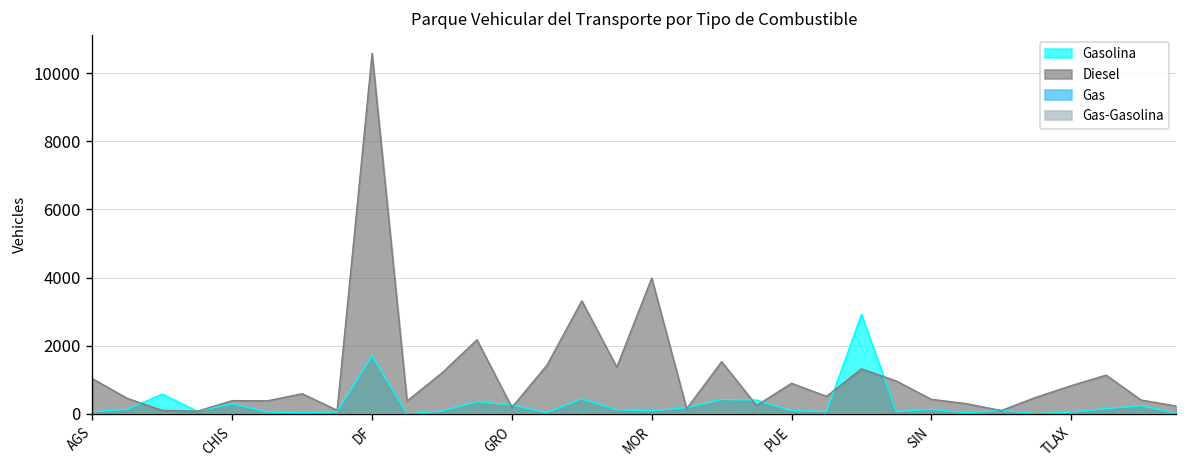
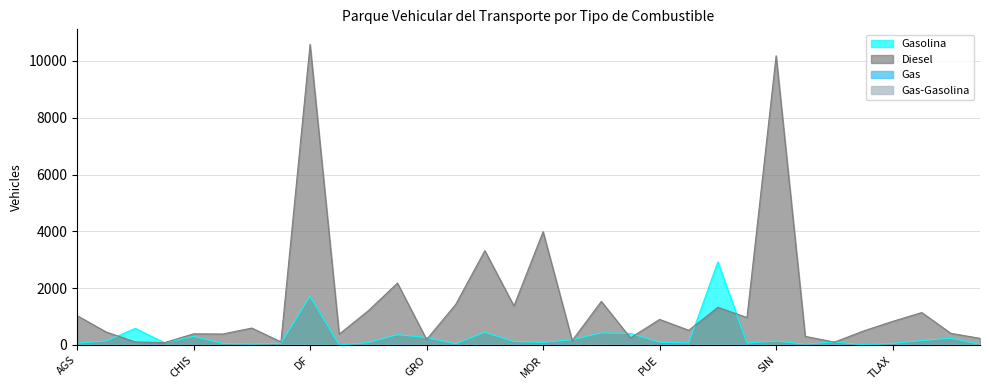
  {
    "Gasolina": {
      "CHIS": 300,
      "DF": 1700,
      "PUE": 100,
      "SIN": 100
    },
    "Diesel": {
      "AGS": 1000,
      "CHIS": 400,
      "DF": 10600,
      "MOR": 4000,
      "PUE": 900,
-     "SIN": 400,
+     "SIN": 10200,
      "TLAX": 800
    },
    "Gas-Gasolina": {
      "CHIS": 0,
      "GRO": 0,
      "MOR": 0,
      "PUE": 0,
      "SIN": 0
    }
  }
